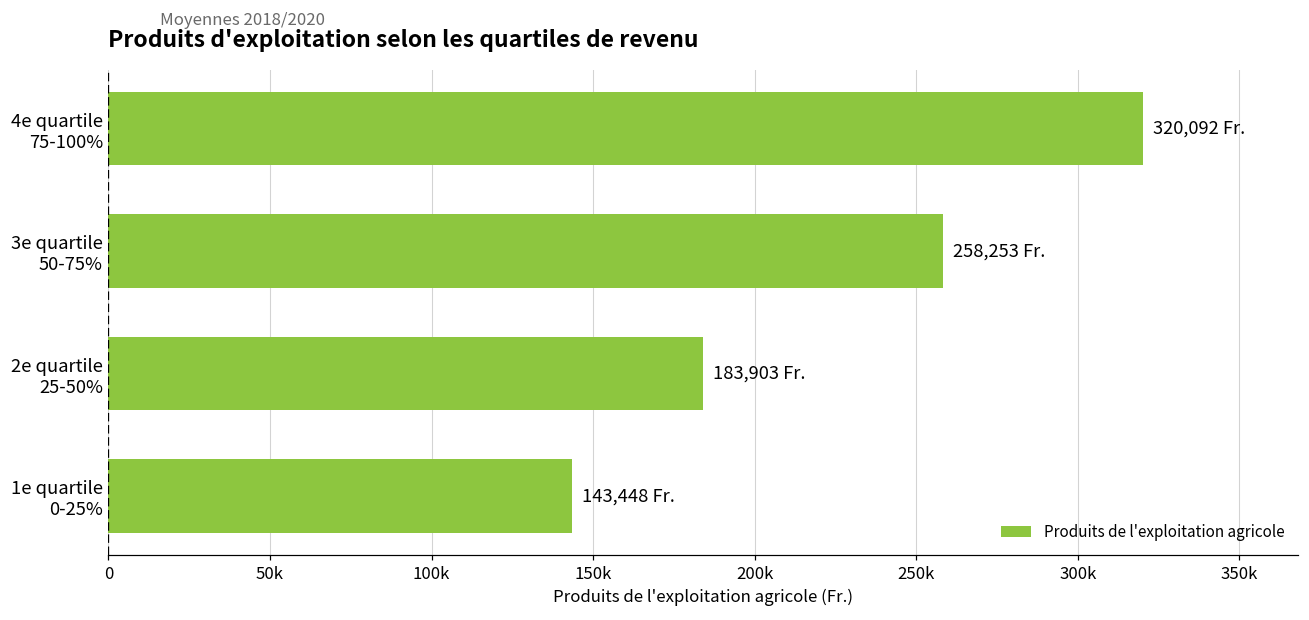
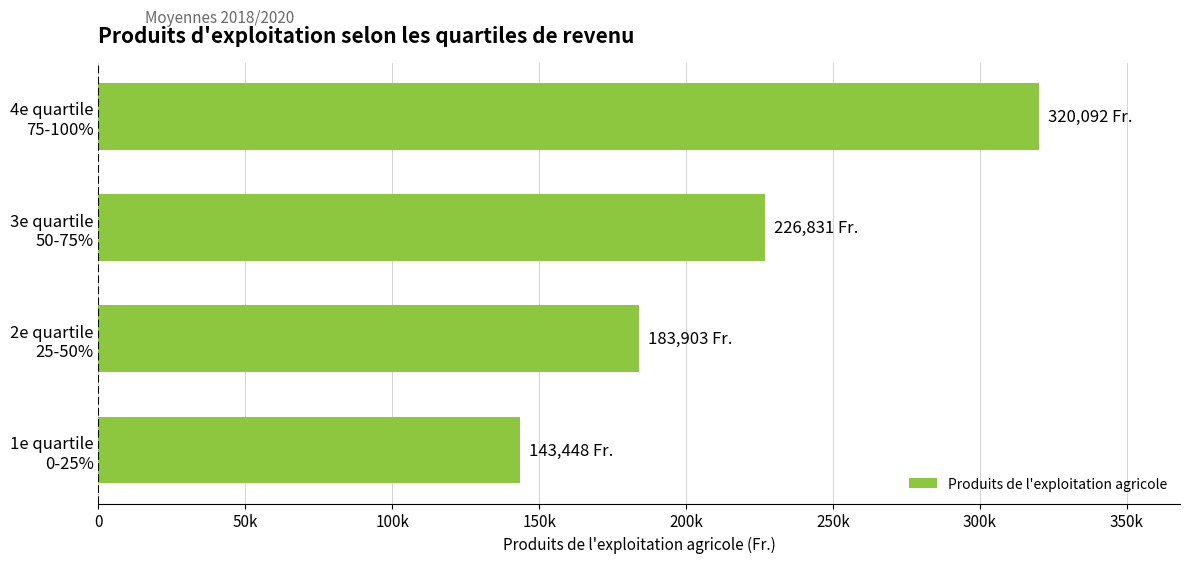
  {
    "4e quartile 75-100%": "320,092",
-   "3e quartile 50-75%": "258,253",
+   "3e quartile 50-75%": "226,831",
    "2e quartile 25-50%": "183,903",
    "1e quartile 0-25%": "143,448"
  }
